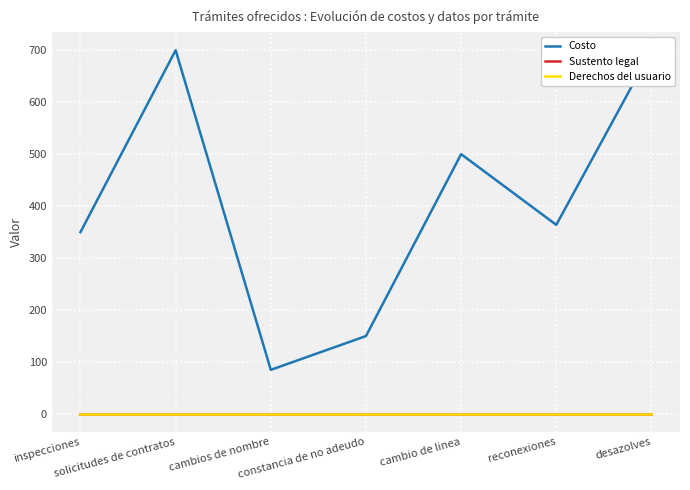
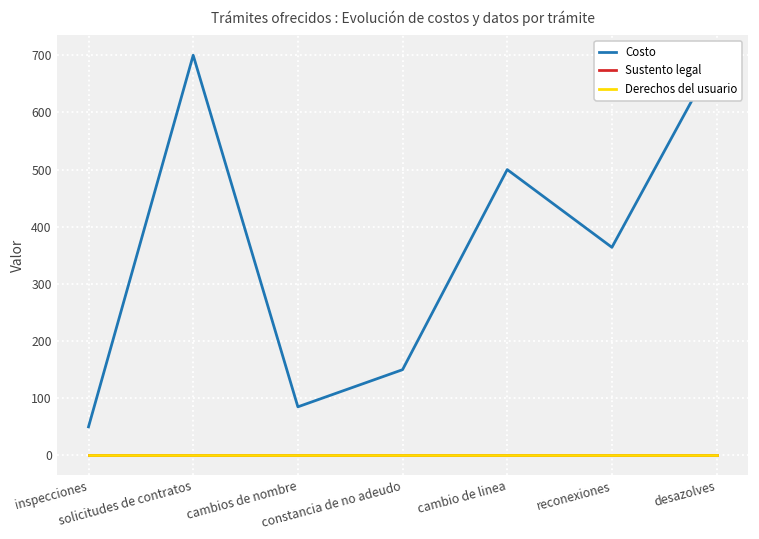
  {
    "Costo": {
-     "inspecciones": 350,
+     "inspecciones": 50,
      "solicitudes de contratos": 700,
      "cambios de nombre": 90,
      "constancia de no adeudo": 150,
      "cambio de linea": 500,
      "reconexiones": 360
    },
    "Derechos del usuario": {
      "inspecciones": 0,
      "solicitudes de contratos": 0,
      "cambios de nombre": 0,
      "constancia de no adeudo": 0,
      "cambio de linea": 0,
      "reconexiones": 0,
      "desazolves": 0
    }
  }
